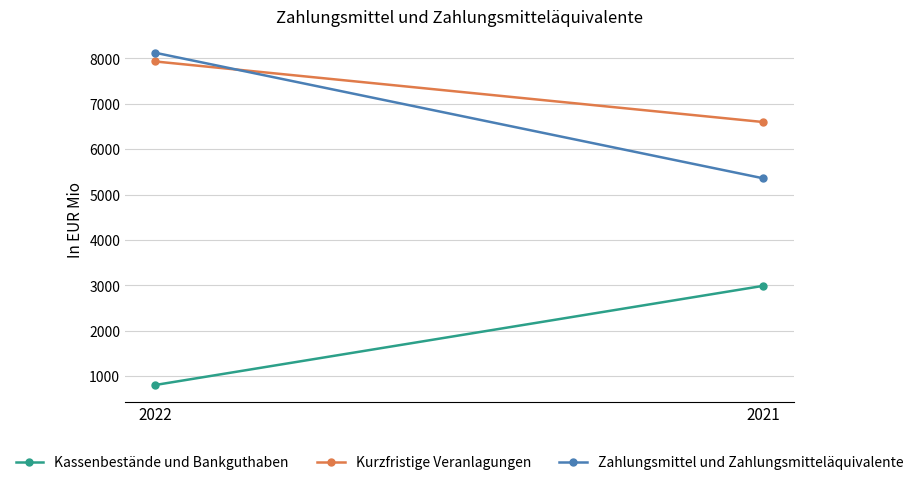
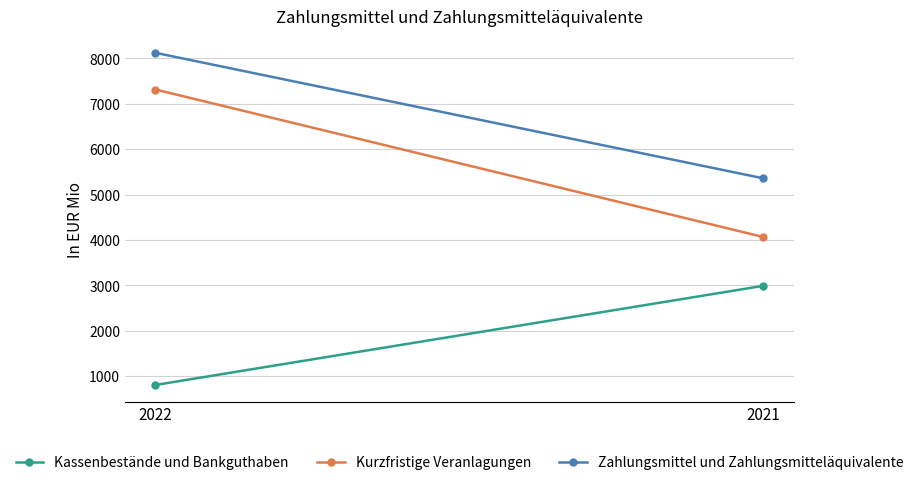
  {
    "Kassenbestände und Bankguthaben": {
      "2022": 800,
      "2021": 3000
    },
    "Kurzfristige Veranlagungen": {
-     "2022": 7900,
-     "2021": 6600
+     "2022": 7300,
+     "2021": 4100
    },
    "Zahlungsmittel und Zahlungsmitteläquivalente": {
      "2022": 8100,
      "2021": 5400
    }
  }
